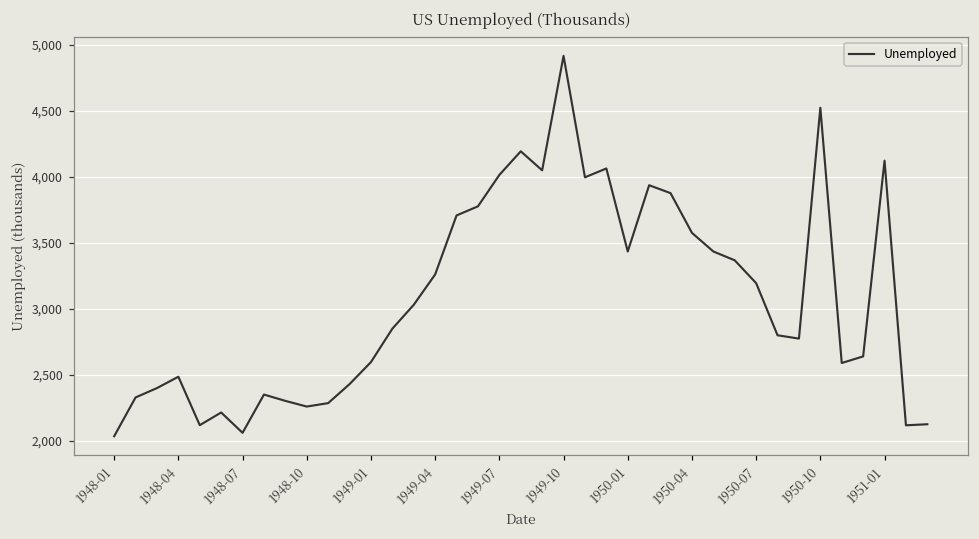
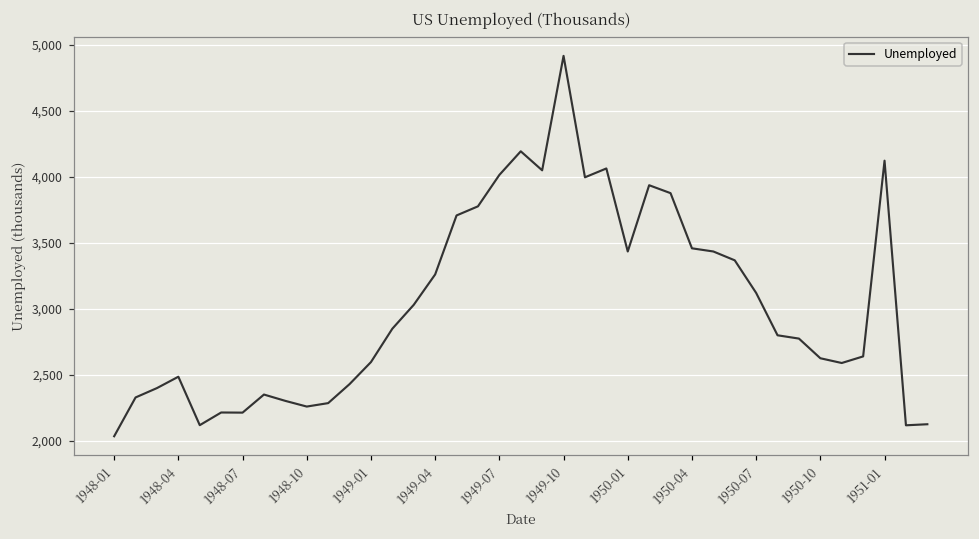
  {
    "1948-01": "2,030",
    "1948-04": "2,490",
-   "1948-07": "2,060",
+   "1948-07": "2,210",
    "1948-10": "2,260",
    "1949-01": "2,600",
    "1949-04": "3,260",
    "1949-07": "4,010",
    "1949-10": "4,920",
    "1950-01": "3,430",
-   "1950-04": "3,580",
-   "1950-07": "3,190",
-   "1950-10": "4,520",
+   "1950-04": "3,460",
+   "1950-07": "3,120",
+   "1950-10": "2,630",
    "1951-01": "4,120"
  }
